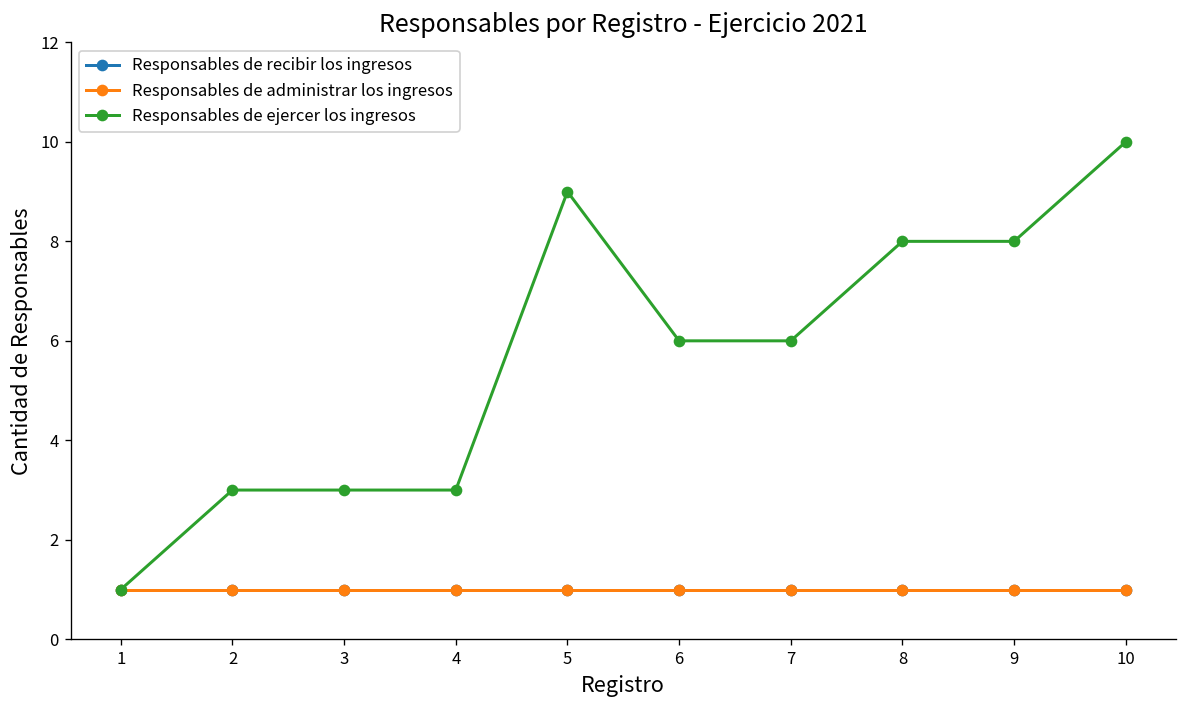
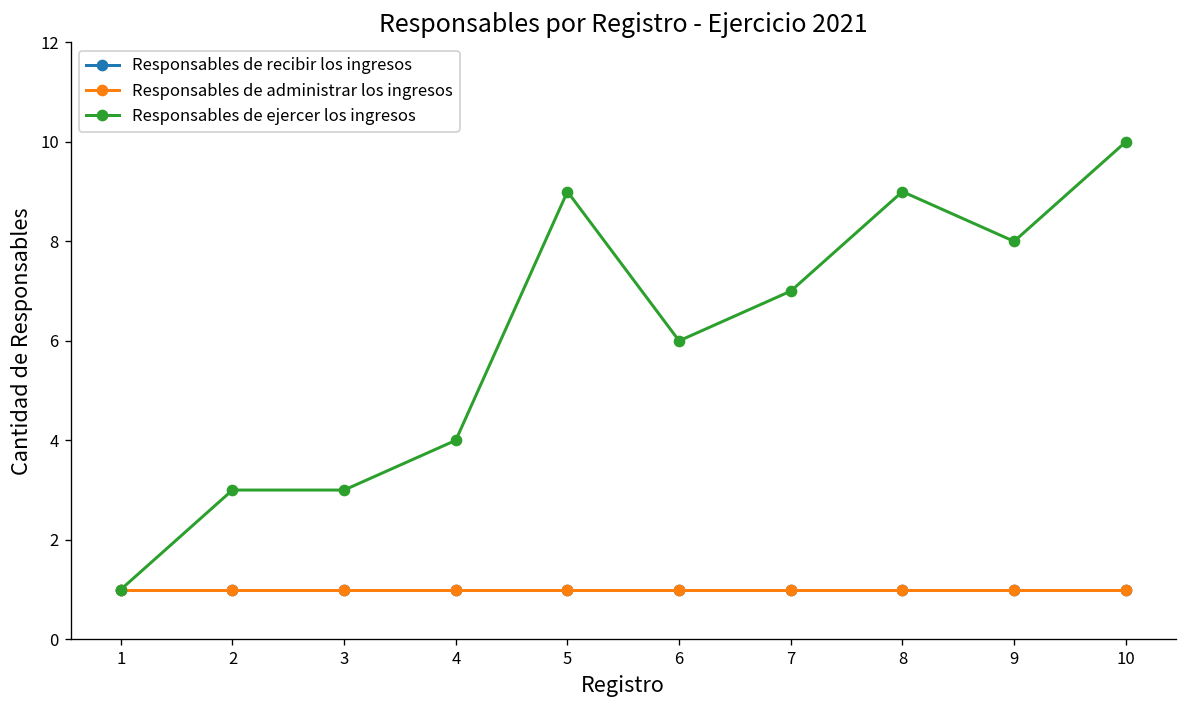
  {
    "Responsables de administrar los ingresos": {
      "2": 1,
      "3": 1,
      "4": 1,
      "5": 1,
      "6": 1,
      "7": 1,
      "8": 1,
      "9": 1,
      "10": 1
    },
    "Responsables de ejercer los ingresos": {
      "2": 3,
      "3": 3,
-     "4": 3,
+     "4": 4,
      "5": 9,
      "6": 6,
-     "7": 6,
-     "8": 8,
+     "7": 7,
+     "8": 9,
      "9": 8,
      "10": 10
    }
  }
